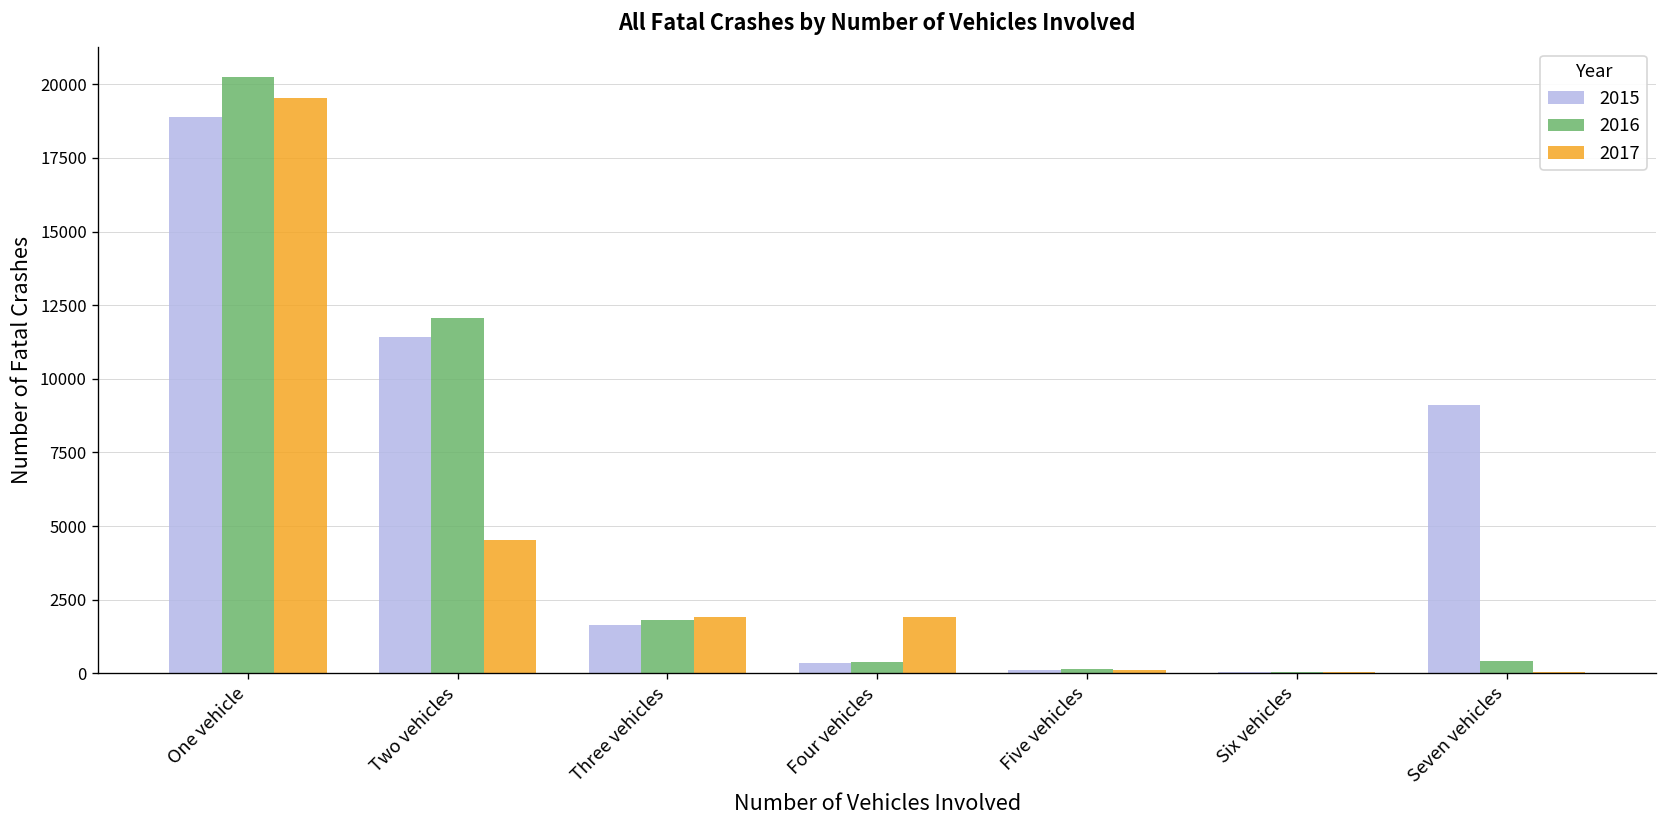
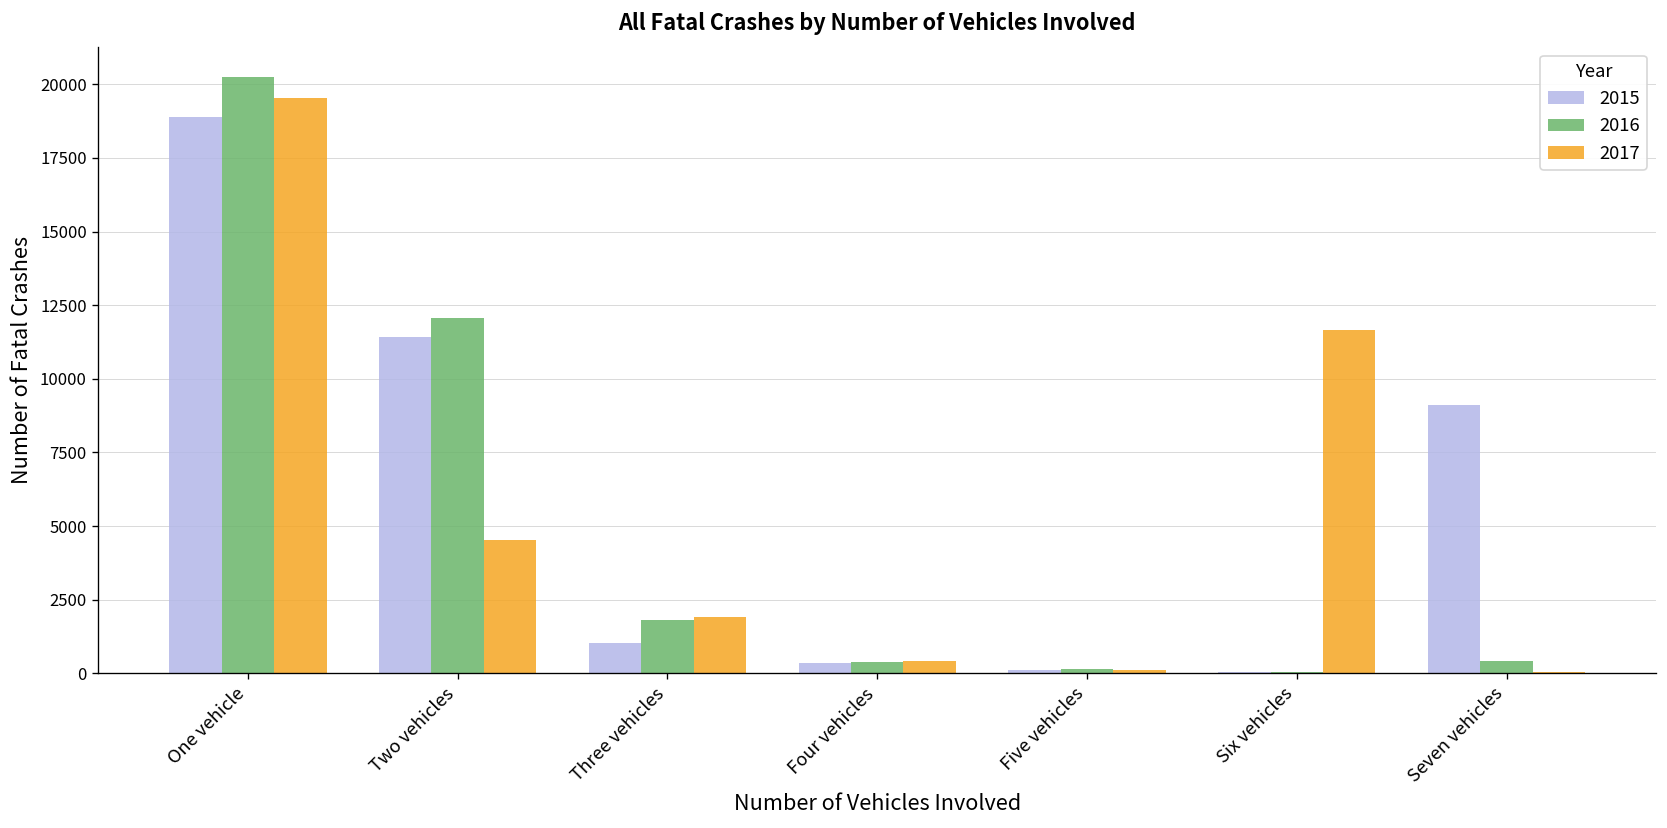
  {
    "2015": {
      "One vehicle": 18900,
      "Two vehicles": 11400,
-     "Three vehicles": 1600,
+     "Three vehicles": 1000,
      "Four vehicles": 400,
      "Five vehicles": 100,
      "Seven vehicles": 9100
    },
    "2016": {
      "One vehicle": 20300,
      "Two vehicles": 12100,
      "Three vehicles": 1800,
      "Four vehicles": 400,
      "Five vehicles": 100,
      "Seven vehicles": 400
    },
    "2017": {
      "One vehicle": 19500,
      "Two vehicles": 4500,
      "Three vehicles": 1900,
-     "Four vehicles": 1900,
+     "Four vehicles": 400,
      "Five vehicles": 100,
-     "Six vehicles": 0
+     "Six vehicles": 11600
    }
  }
